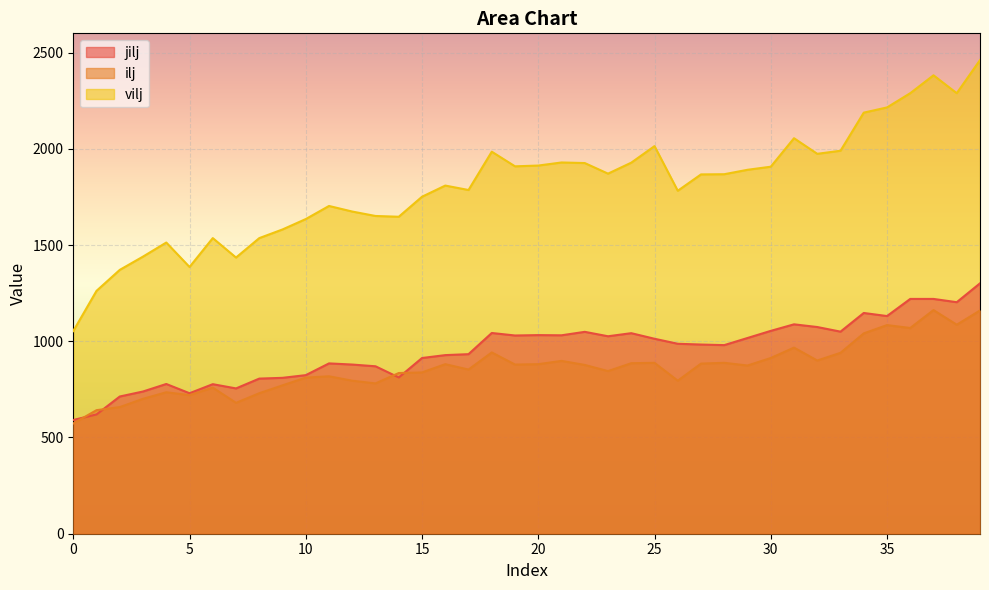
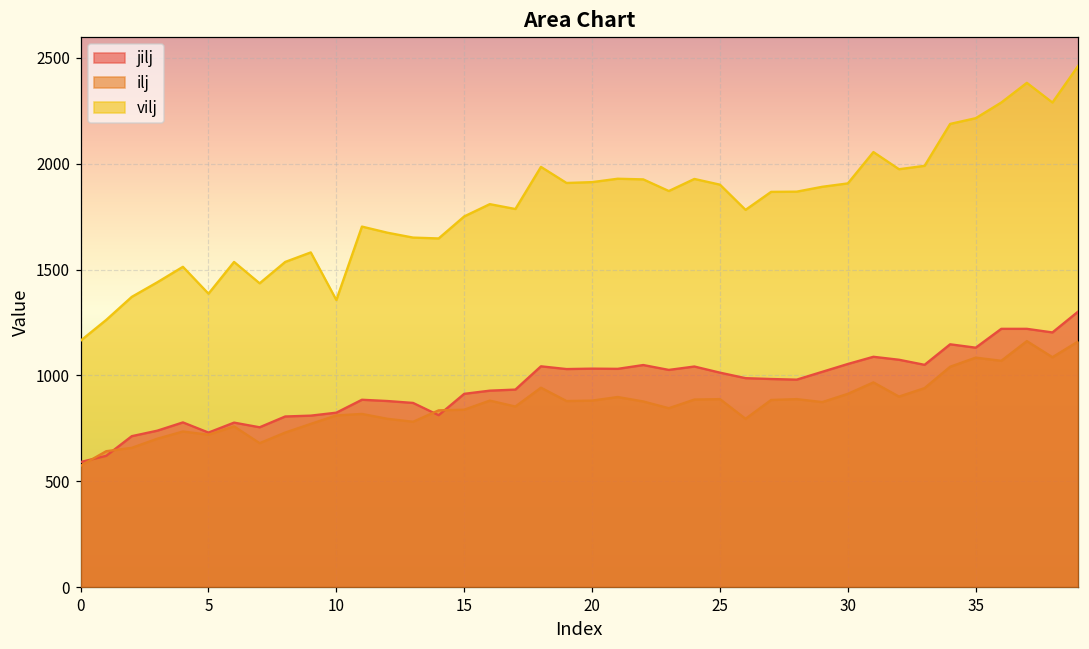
  {
    "vilj": {
-     "0": 1050,
+     "0": 1160,
      "5": 1390,
-     "10": 1640,
+     "10": 1360,
      "15": 1750,
      "20": 1910,
-     "25": 2010,
+     "25": 1900,
      "30": 1910,
      "35": 2220
    }
  }
